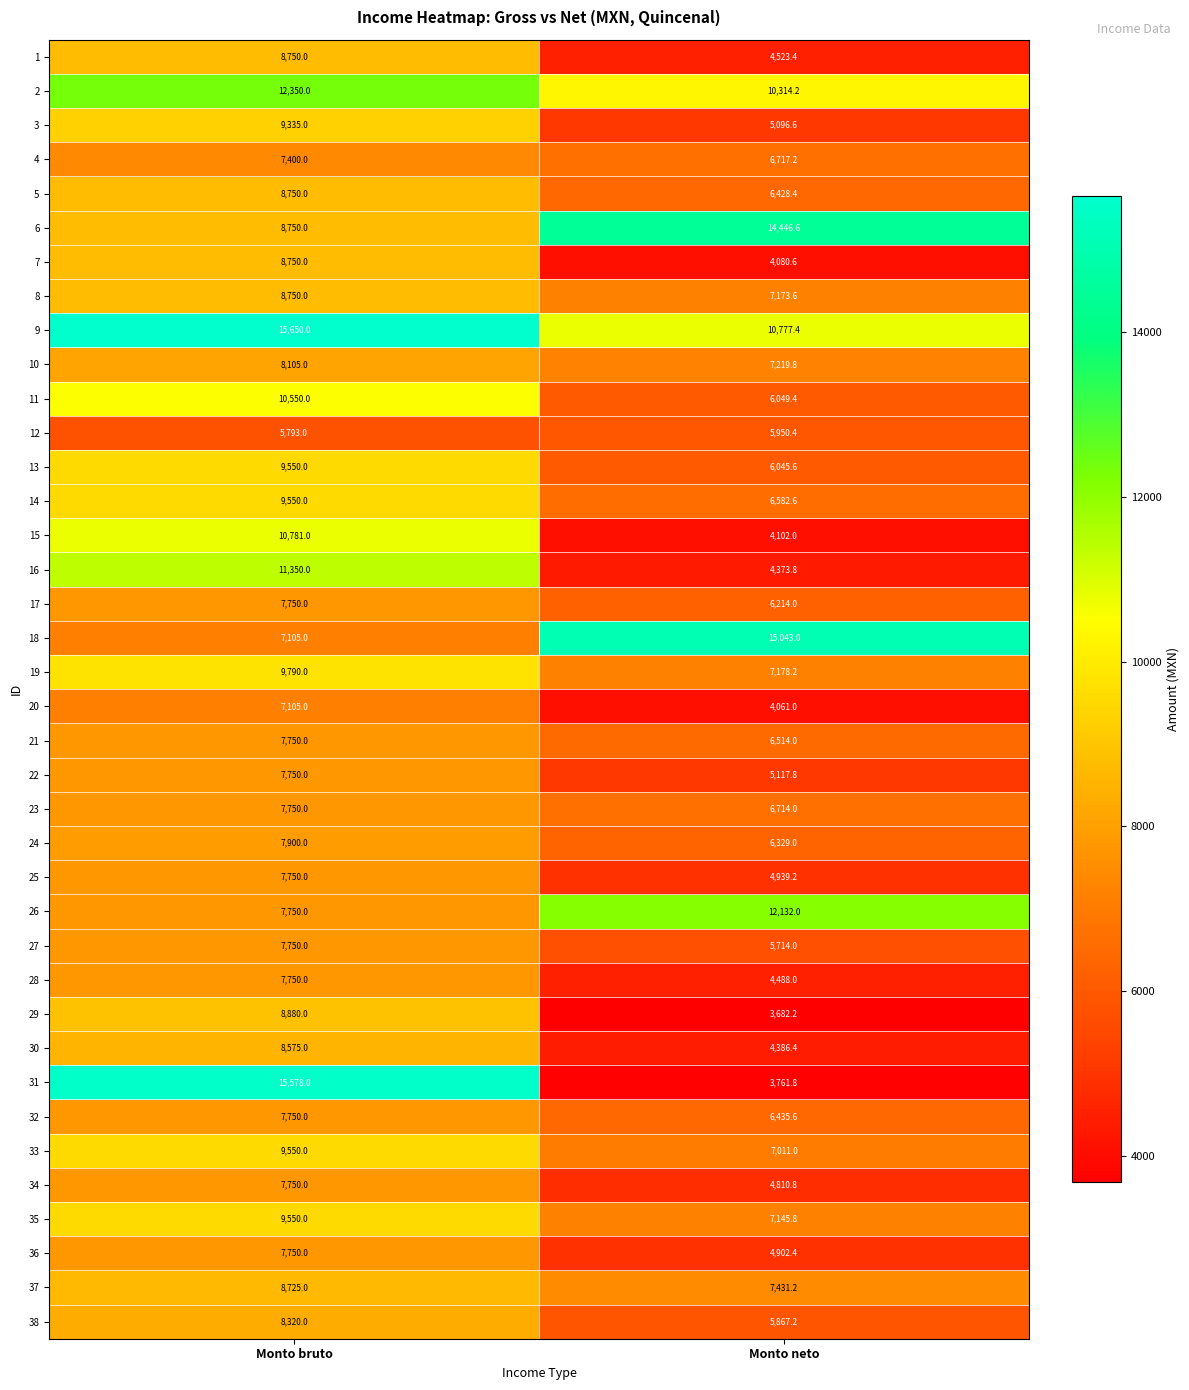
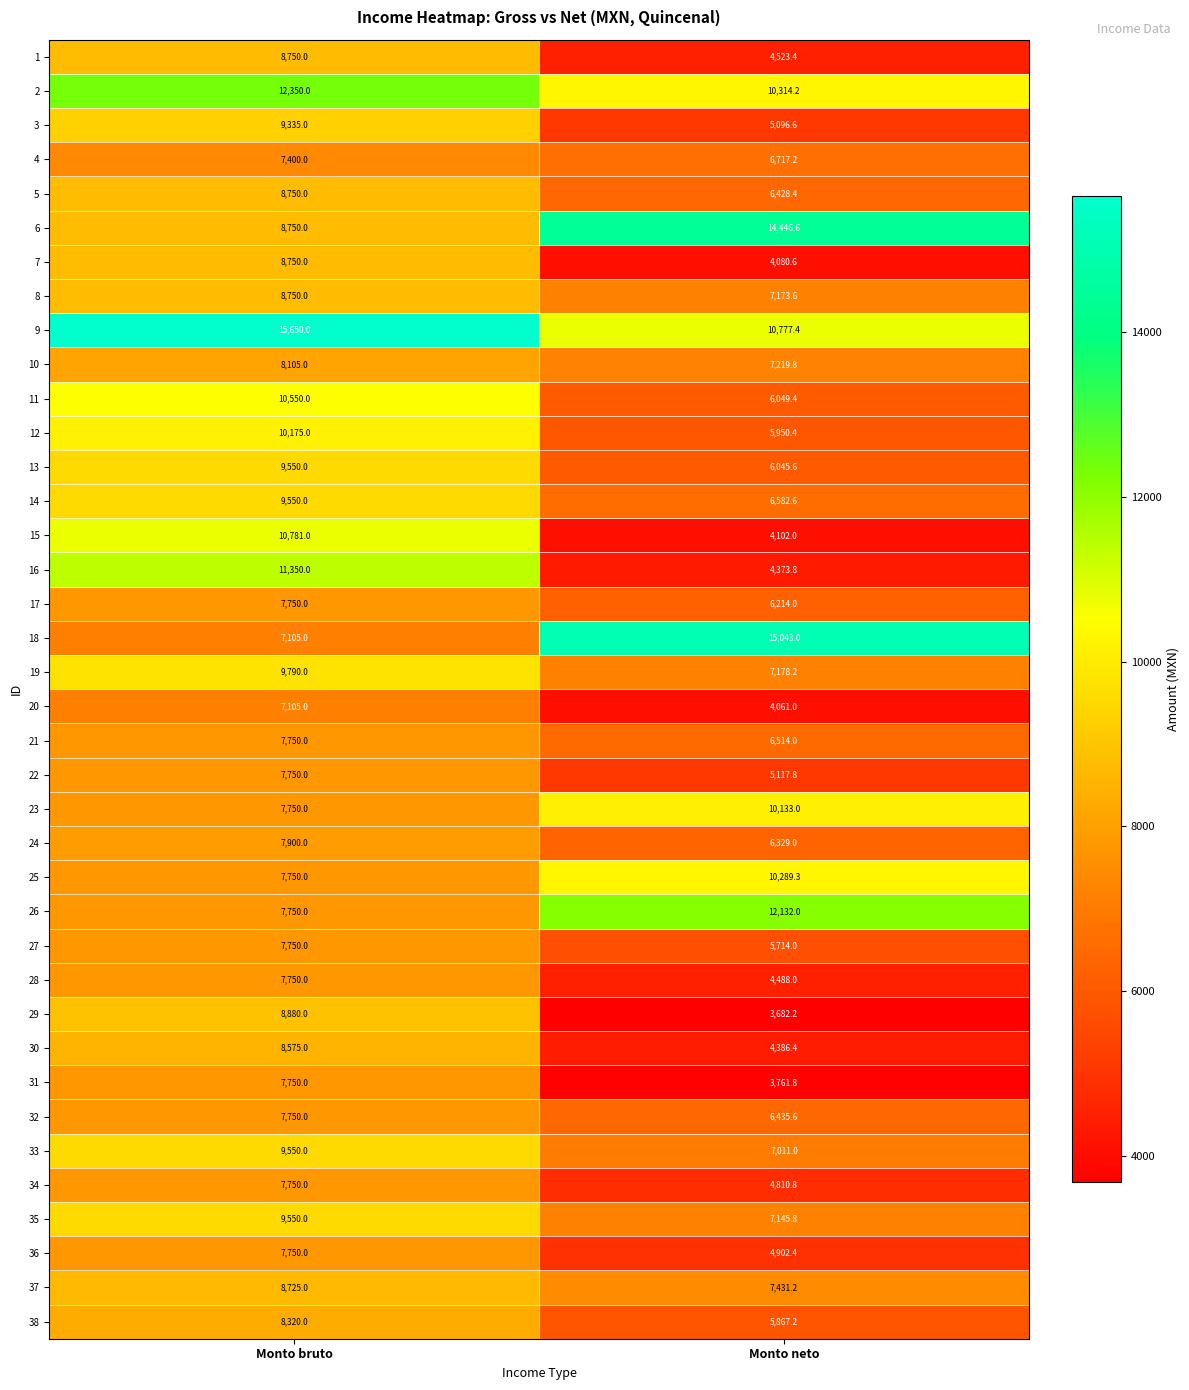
  {
    "1": {
      "Monto bruto": "8,750.0",
      "Monto neto": "4,523.4"
    },
    "2": {
      "Monto bruto": "12,350.0",
      "Monto neto": "10,314.2"
    },
    "3": {
      "Monto bruto": "9,335.0",
      "Monto neto": "5,096.6"
    },
    "4": {
      "Monto bruto": "7,400.0",
      "Monto neto": "6,717.2"
    },
    "5": {
      "Monto bruto": "8,750.0",
      "Monto neto": "6,428.4"
    },
    "6": {
      "Monto bruto": "8,750.0",
      "Monto neto": "14,446.6"
    },
    "7": {
      "Monto bruto": "8,750.0",
      "Monto neto": "4,080.6"
    },
    "8": {
      "Monto bruto": "8,750.0",
      "Monto neto": "7,173.6"
    },
    "9": {
      "Monto bruto": "15,650.0",
      "Monto neto": "10,777.4"
    },
    "10": {
      "Monto bruto": "8,105.0",
      "Monto neto": "7,219.8"
    },
    "11": {
      "Monto bruto": "10,550.0",
      "Monto neto": "6,049.4"
    },
    "12": {
-     "Monto bruto": "5,793.0",
+     "Monto bruto": "10,175.0",
      "Monto neto": "5,950.4"
    },
    "13": {
      "Monto bruto": "9,550.0",
      "Monto neto": "6,045.6"
    },
    "14": {
      "Monto bruto": "9,550.0",
      "Monto neto": "6,582.6"
    },
    "15": {
      "Monto bruto": "10,781.0",
      "Monto neto": "4,102.0"
    },
    "16": {
      "Monto bruto": "11,350.0",
      "Monto neto": "4,373.8"
    },
    "17": {
      "Monto bruto": "7,750.0",
      "Monto neto": "6,214.0"
    },
    "18": {
      "Monto bruto": "7,105.0",
      "Monto neto": "15,043.0"
    },
    "19": {
      "Monto bruto": "9,790.0",
      "Monto neto": "7,178.2"
    },
    "20": {
      "Monto bruto": "7,105.0",
      "Monto neto": "4,061.0"
    },
    "21": {
      "Monto bruto": "7,750.0",
      "Monto neto": "6,514.0"
    },
    "22": {
      "Monto bruto": "7,750.0",
      "Monto neto": "5,117.8"
    },
    "23": {
      "Monto bruto": "7,750.0",
-     "Monto neto": "6,714.0"
+     "Monto neto": "10,133.0"
    },
    "24": {
      "Monto bruto": "7,900.0",
      "Monto neto": "6,329.0"
    },
    "25": {
      "Monto bruto": "7,750.0",
-     "Monto neto": "4,939.2"
+     "Monto neto": "10,289.3"
    },
    "26": {
      "Monto bruto": "7,750.0",
      "Monto neto": "12,132.0"
    },
    "27": {
      "Monto bruto": "7,750.0",
      "Monto neto": "5,714.0"
    },
    "28": {
      "Monto bruto": "7,750.0",
      "Monto neto": "4,488.0"
    },
    "29": {
      "Monto bruto": "8,880.0",
      "Monto neto": "3,682.2"
    },
    "30": {
      "Monto bruto": "8,575.0",
      "Monto neto": "4,386.4"
    },
    "31": {
-     "Monto bruto": "15,578.0",
+     "Monto bruto": "7,750.0",
      "Monto neto": "3,761.8"
    },
    "32": {
      "Monto bruto": "7,750.0",
      "Monto neto": "6,435.6"
    },
    "33": {
      "Monto bruto": "9,550.0",
      "Monto neto": "7,011.0"
    },
    "34": {
      "Monto bruto": "7,750.0",
      "Monto neto": "4,810.8"
    },
    "35": {
      "Monto bruto": "9,550.0",
      "Monto neto": "7,145.8"
    },
    "36": {
      "Monto bruto": "7,750.0",
      "Monto neto": "4,902.4"
    },
    "37": {
      "Monto bruto": "8,725.0",
      "Monto neto": "7,431.2"
    },
    "38": {
      "Monto bruto": "8,320.0",
      "Monto neto": "5,867.2"
    }
  }
